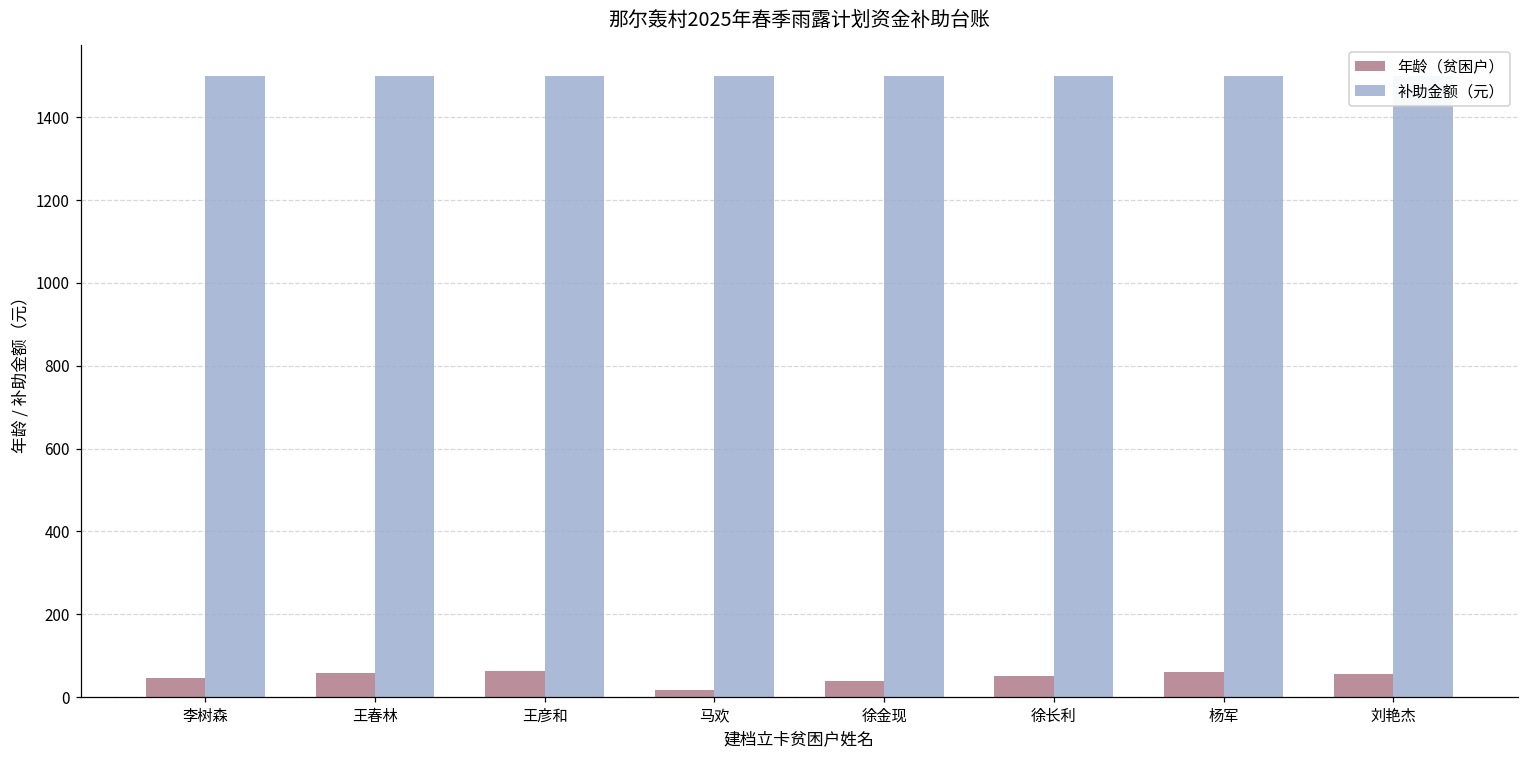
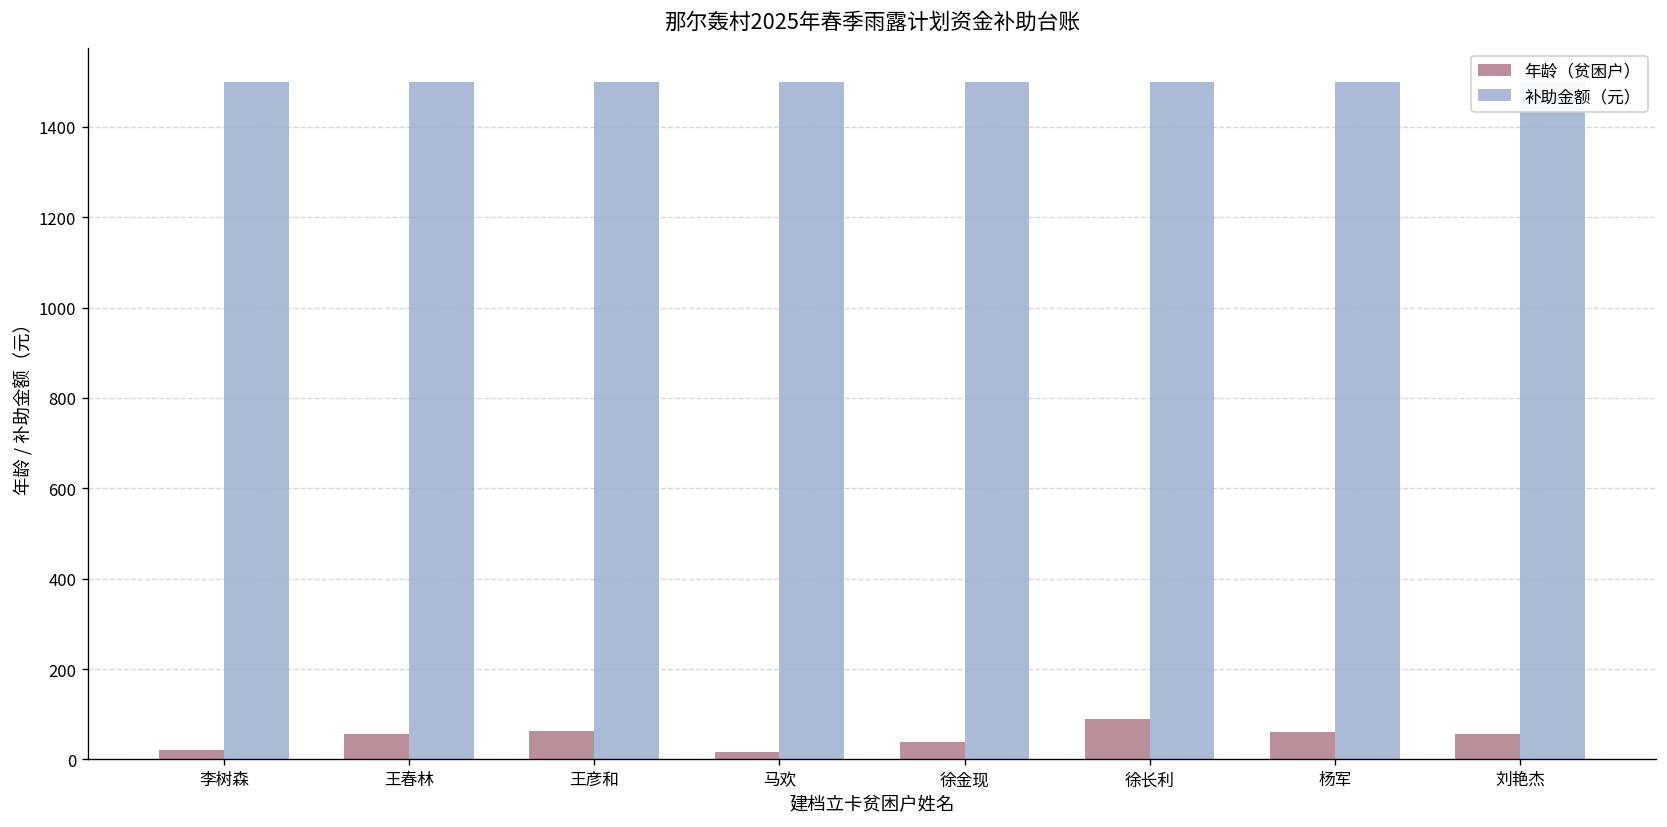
  {
    "年龄（贫困户）": {
-     "李树森": 50,
+     "李树森": 20,
      "王春林": 60,
      "王彦和": 60,
      "马欢": 20,
      "徐金现": 40,
-     "徐长利": 50,
+     "徐长利": 90,
      "杨军": 60,
      "刘艳杰": 60
    },
    "补助金额（元）": {
      "李树森": 1500,
      "王春林": 1500,
      "王彦和": 1500,
      "马欢": 1500,
      "徐金现": 1500,
      "徐长利": 1500,
      "杨军": 1500
    }
  }
